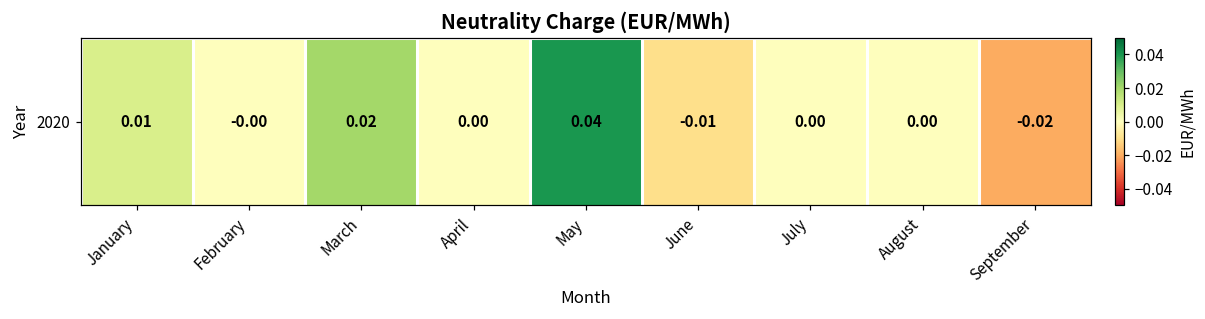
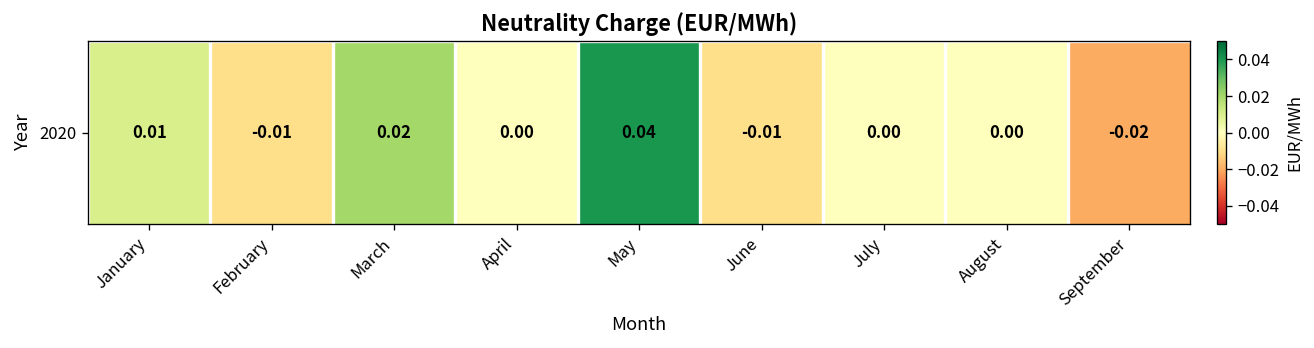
  {
    "2020": {
      "January": 0.01,
-     "February": -0.00,
+     "February": -0.01,
      "March": 0.02,
      "April": 0.00,
      "May": 0.04,
      "June": -0.01,
      "July": 0.00,
      "August": 0.00,
      "September": -0.02
    }
  }
